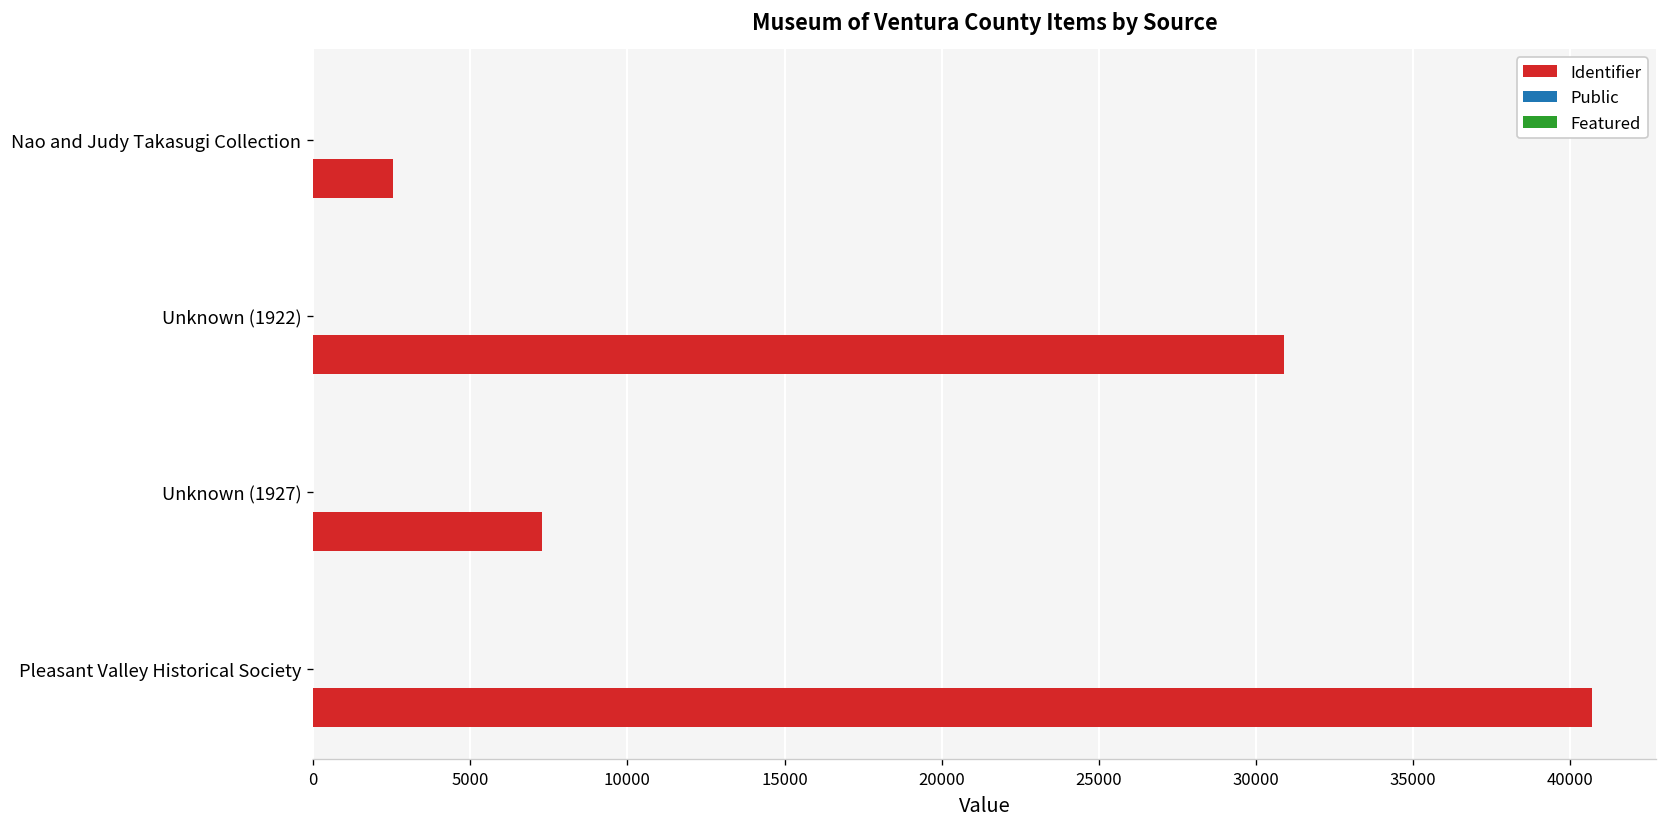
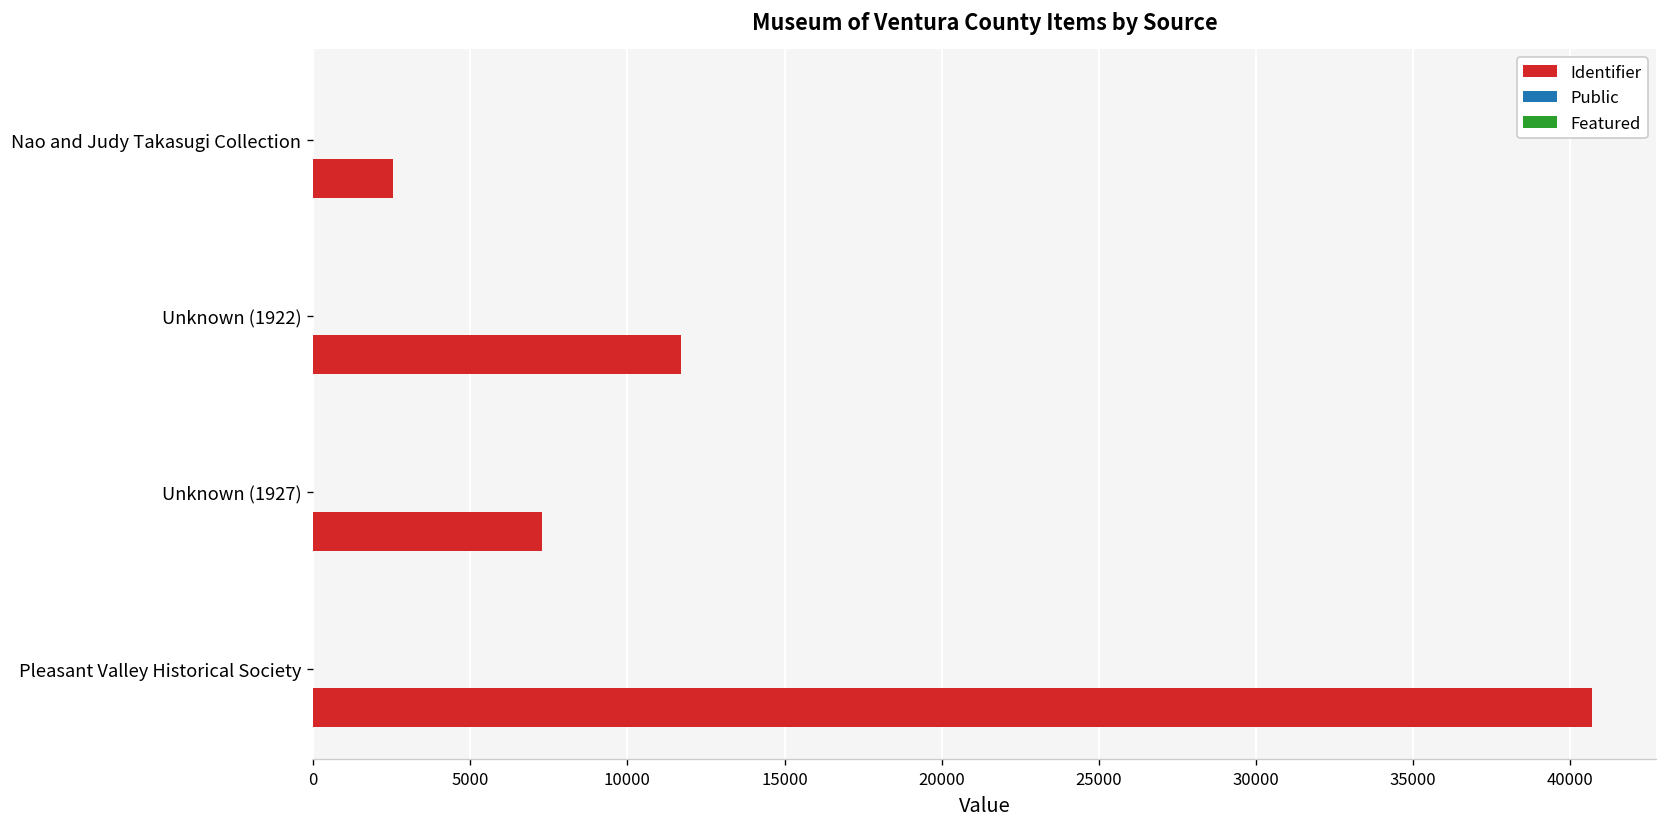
  {
    "Identifier": {
      "Nao and Judy Takasugi Collection": 2500,
-     "Unknown (1922)": 30900,
+     "Unknown (1922)": 11700,
      "Unknown (1927)": 7300,
      "Pleasant Valley Historical Society": 40700
    },
    "Featured": {
      "Nao and Judy Takasugi Collection": 0,
      "Unknown (1922)": 0,
      "Unknown (1927)": 0,
      "Pleasant Valley Historical Society": 0
    }
  }
